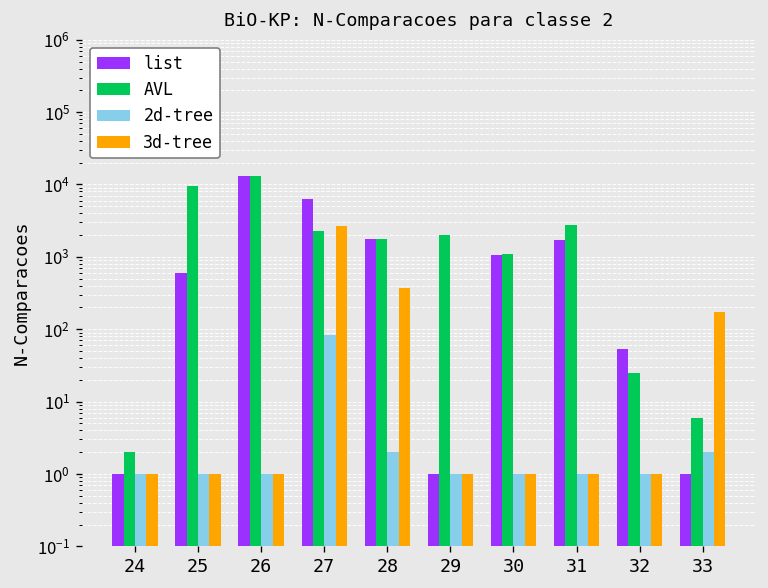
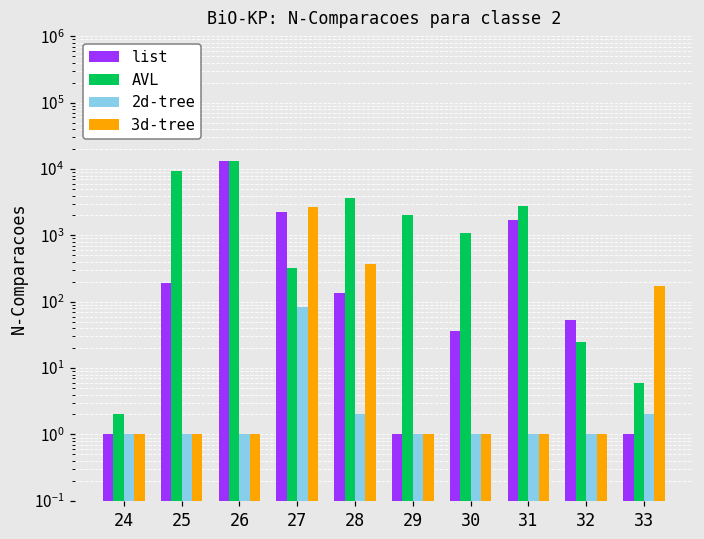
  {
    "list": {
      "24": 1,
-     "25": 600,
+     "25": 190,
      "26": 13000,
-     "27": 6000,
-     "28": 1800,
+     "27": 2200,
+     "28": 140,
      "29": 1,
-     "30": 1100,
+     "30": 40,
      "31": 1700,
      "32": 50,
      "33": 1
    },
    "AVL": {
      "24": 2,
      "25": 9000,
      "26": 13000,
-     "27": 2300,
-     "28": 1800,
+     "27": 300,
+     "28": 4000,
      "29": 2000,
      "30": 1100,
      "31": 3000,
      "32": 25,
      "33": 6
    },
    "2d-tree": {
      "24": 1,
      "25": 1,
      "26": 1,
      "27": 80,
      "28": 2,
      "29": 1,
      "30": 1,
      "31": 1,
      "32": 1,
      "33": 2
    },
    "3d-tree": {
      "24": 1,
      "25": 1,
      "26": 1,
      "27": 3000,
      "28": 400,
      "29": 1,
      "30": 1,
      "31": 1,
      "32": 1,
      "33": 170
    }
  }
